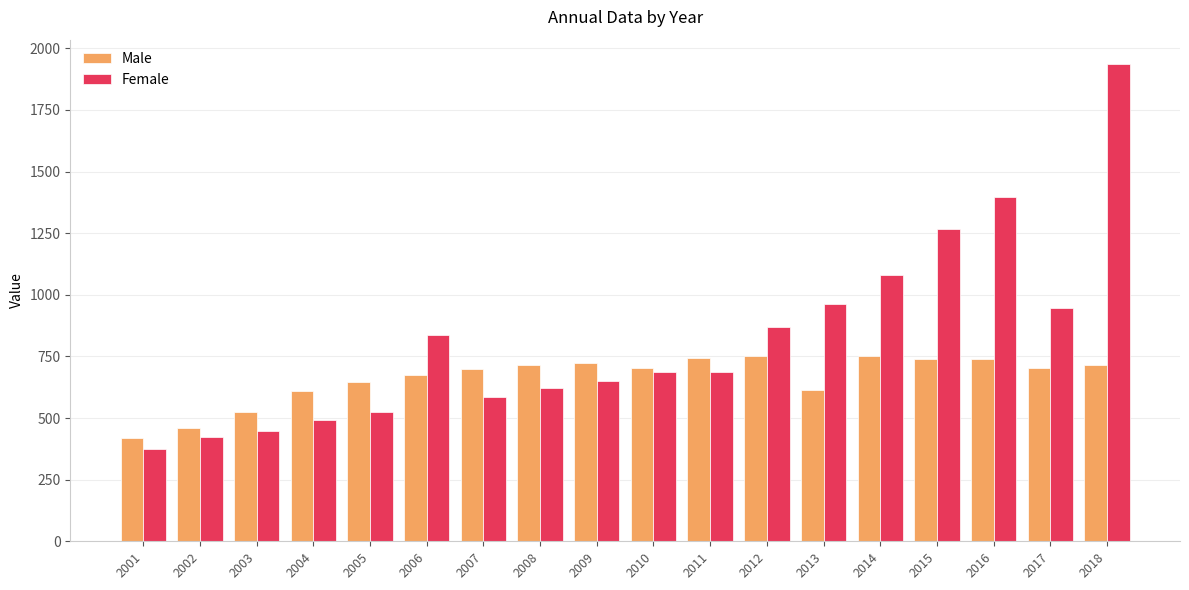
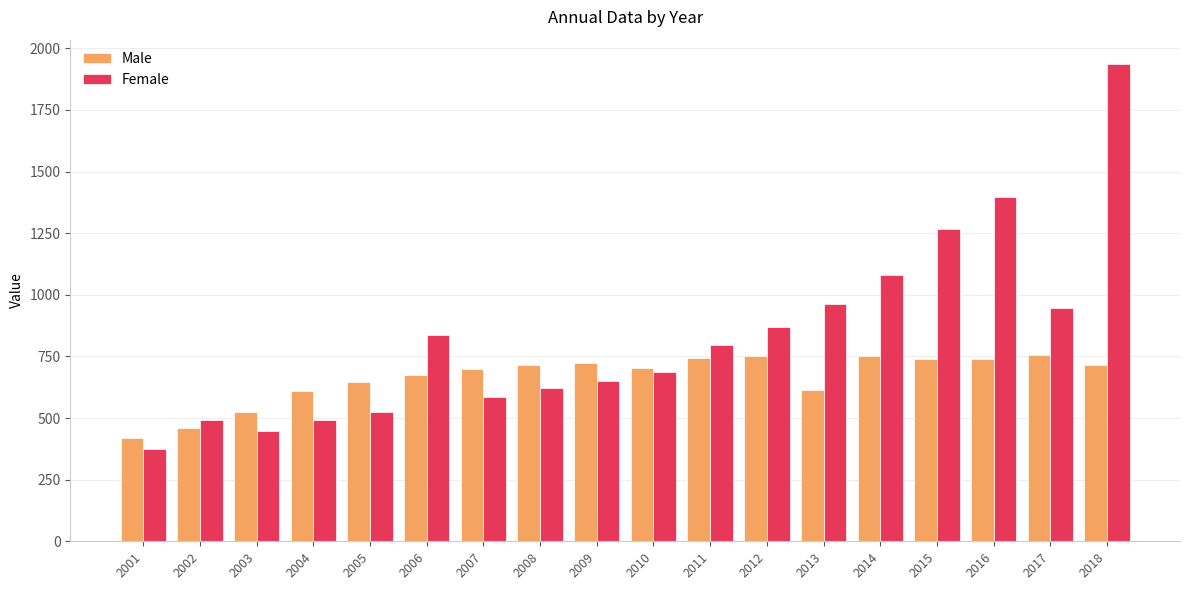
  {
    "Male": {
      "2001": 420,
      "2002": 460,
      "2003": 530,
      "2004": 610,
      "2005": 650,
      "2006": 680,
      "2007": 700,
      "2008": 720,
      "2009": 720,
      "2010": 700,
      "2011": 740,
      "2012": 750,
      "2013": 620,
      "2014": 750,
      "2015": 740,
      "2016": 740,
-     "2017": 700,
+     "2017": 750,
      "2018": 720
    },
    "Female": {
      "2001": 380,
-     "2002": 420,
+     "2002": 490,
      "2003": 450,
      "2004": 490,
      "2005": 530,
      "2006": 840,
      "2007": 590,
      "2008": 620,
      "2009": 650,
      "2010": 690,
-     "2011": 690,
+     "2011": 800,
      "2012": 870,
      "2013": 960,
      "2014": 1080,
      "2015": 1270,
      "2016": 1400,
      "2017": 950,
      "2018": 1940
    }
  }
